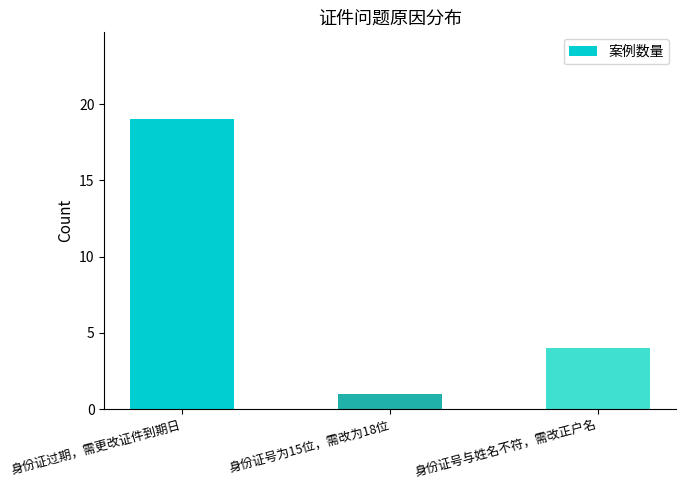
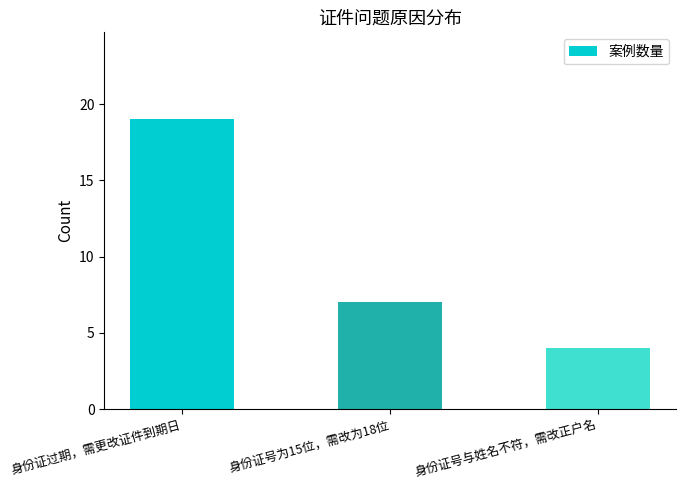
  {
    "身份证过期，需更改证件到期日": 19,
-   "身份证号为15位，需改为18位": 1,
+   "身份证号为15位，需改为18位": 7,
    "身份证号与姓名不符，需改正户名": 4
  }
